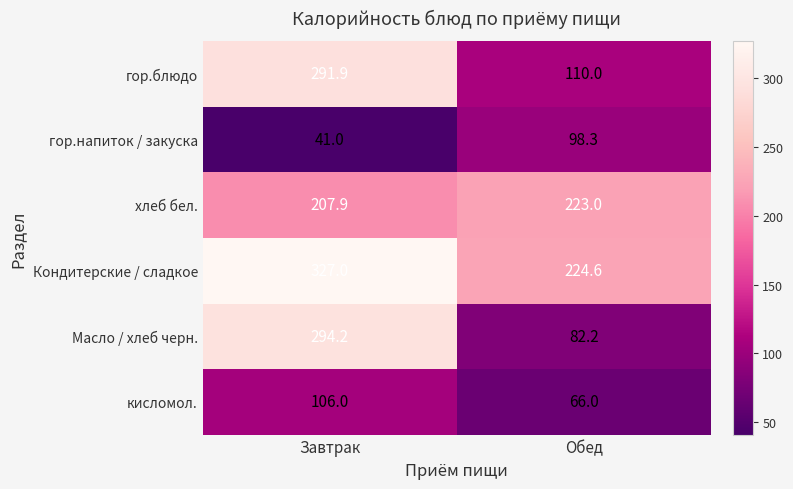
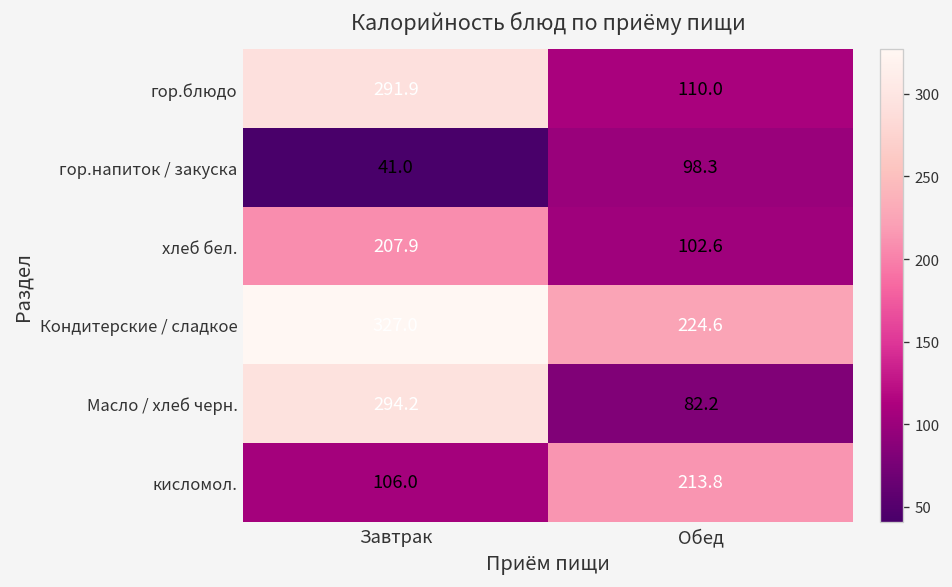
  {
    "гор.блюдо": {
      "Обед": 110.0
    },
    "гор.напиток / закуска": {
      "Завтрак": 41.0,
      "Обед": 98.3
    },
    "хлеб бел.": {
      "Завтрак": 207.9,
-     "Обед": 223.0
+     "Обед": 102.6
    },
    "Кондитерские / сладкое": {
      "Обед": 224.6
    },
    "Масло / хлеб черн.": {
      "Обед": 82.2
    },
    "кисломол.": {
      "Завтрак": 106.0,
-     "Обед": 66.0
+     "Обед": 213.8
    }
  }
